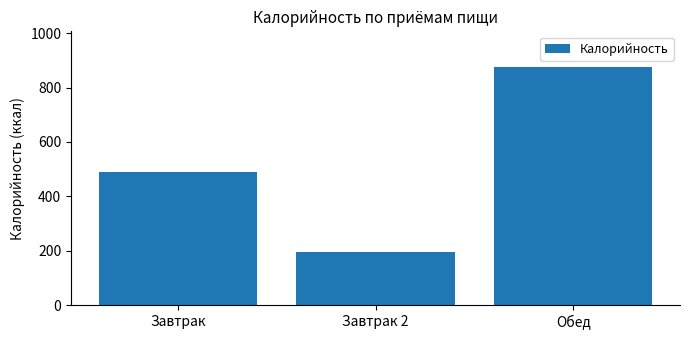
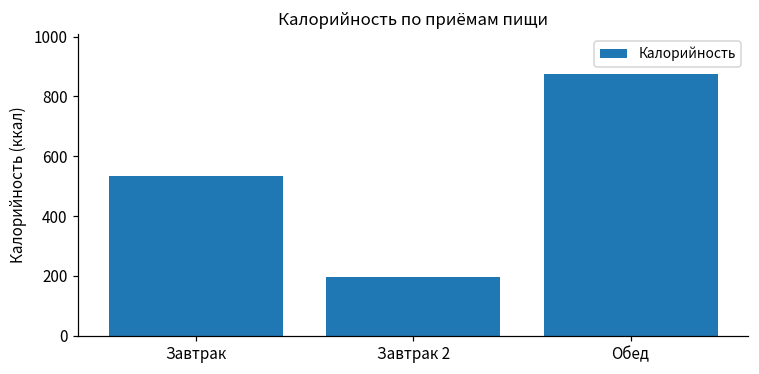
  {
-   "Завтрак": 490,
+   "Завтрак": 530,
    "Завтрак 2": 200,
    "Обед": 880
  }
